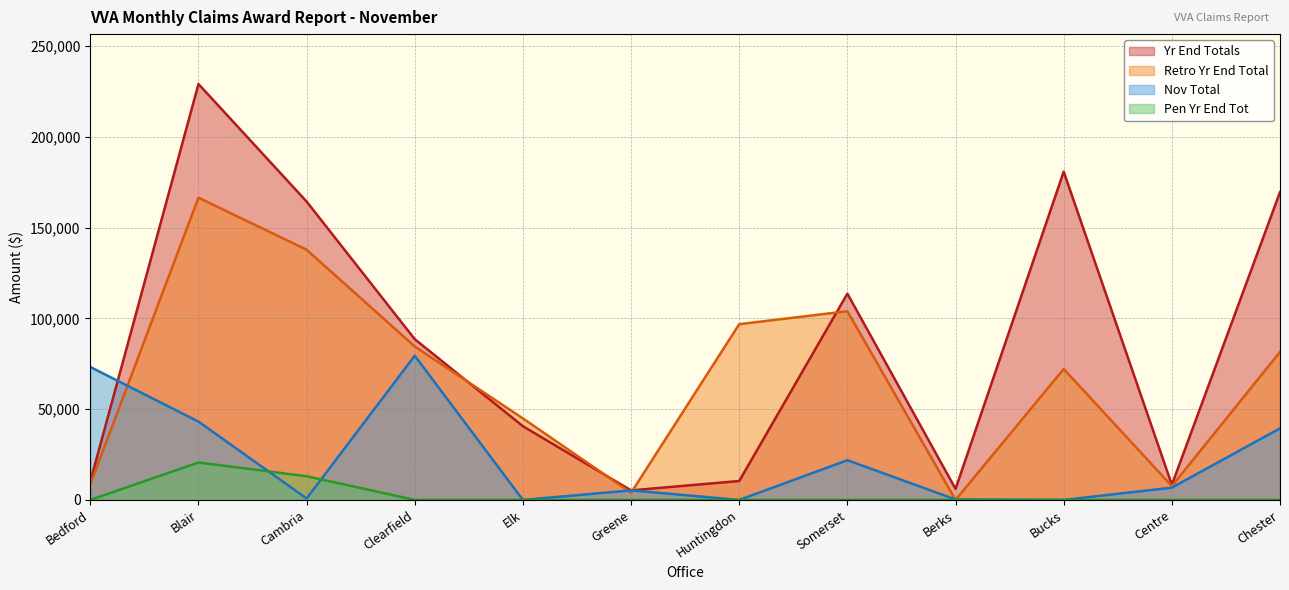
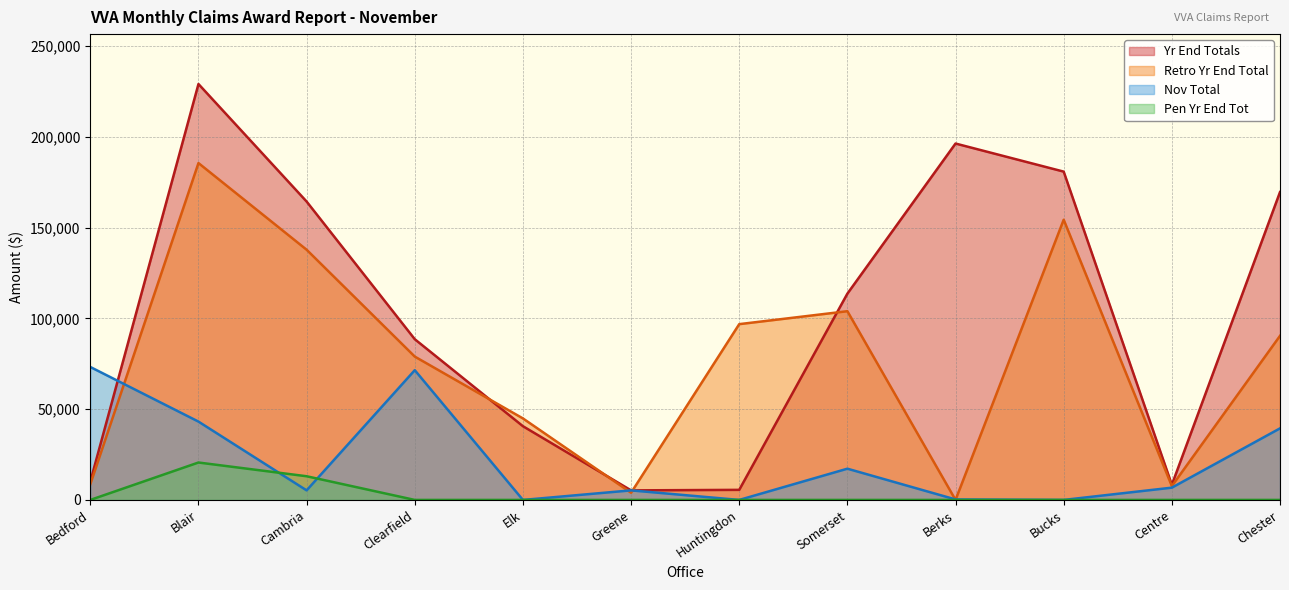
  {
    "Yr End Totals": {
      "Bedford": "10,000",
      "Blair": "229,000",
      "Cambria": "164,000",
      "Clearfield": "89,000",
      "Elk": "41,000",
-     "Huntingdon": "10,000",
+     "Huntingdon": "6,000",
      "Somerset": "114,000",
-     "Berks": "6,000",
+     "Berks": "196,000",
      "Bucks": "181,000",
      "Chester": "170,000"
    },
    "Retro Yr End Total": {
      "Bedford": "9,000",
-     "Blair": "166,000",
+     "Blair": "186,000",
      "Cambria": "138,000",
-     "Clearfield": "84,000",
+     "Clearfield": "79,000",
      "Elk": "45,000",
      "Huntingdon": "97,000",
      "Somerset": "104,000",
-     "Bucks": "72,000",
-     "Chester": "82,000"
+     "Bucks": "154,000",
+     "Chester": "90,000"
    },
    "Nov Total": {
      "Bedford": "73,000",
      "Blair": "43,000",
-     "Cambria": "1,000",
-     "Clearfield": "79,000",
-     "Somerset": "22,000",
+     "Cambria": "5,000",
+     "Clearfield": "71,000",
+     "Somerset": "17,000",
      "Chester": "39,000"
    },
    "Pen Yr End Tot": {
      "Bedford": "0",
      "Blair": "21,000",
      "Cambria": "13,000",
      "Clearfield": "0",
      "Greene": "0",
      "Somerset": "0",
      "Centre": "0",
      "Chester": "0"
    }
  }
